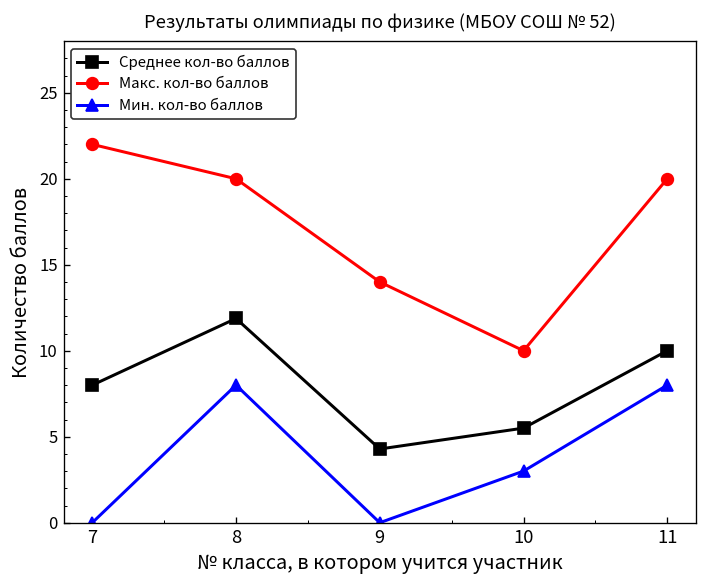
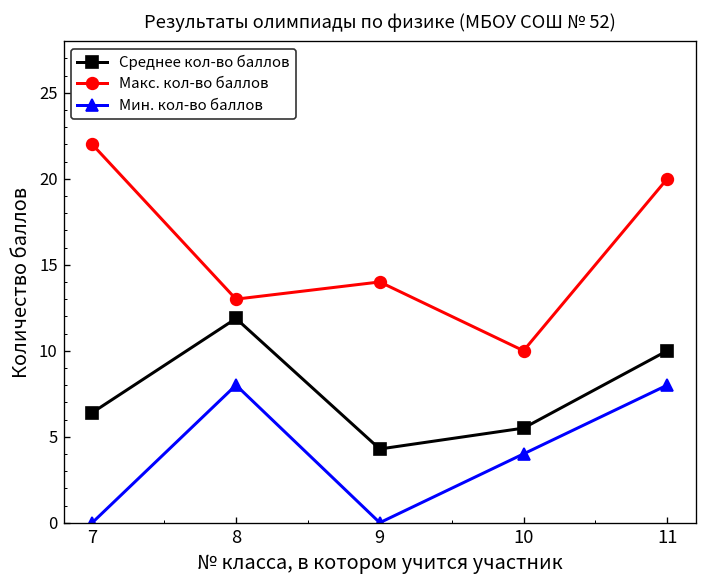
  {
    "Среднее кол-во баллов": {
-     "7": 8.0,
+     "7": 6.4,
      "8": 11.9,
      "9": 4.3,
      "10": 5.5,
      "11": 10.0
    },
    "Макс. кол-во баллов": {
      "7": 22,
-     "8": 20,
+     "8": 13,
      "9": 14,
      "10": 10,
      "11": 20
    },
    "Мин. кол-во баллов": {
      "7": 0,
      "8": 8,
      "9": 0,
-     "10": 3,
+     "10": 4,
      "11": 8
    }
  }
